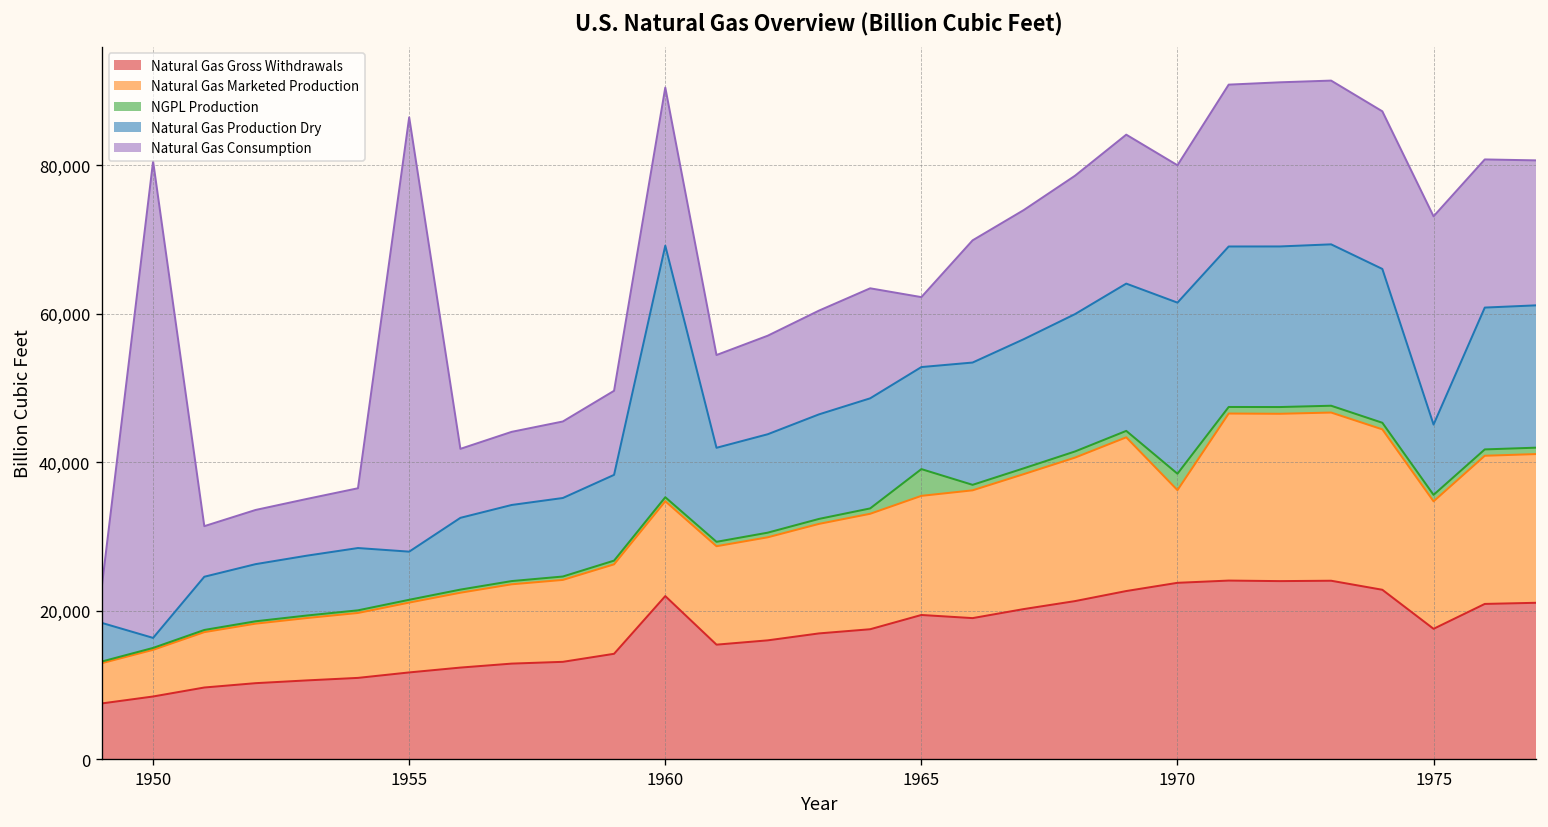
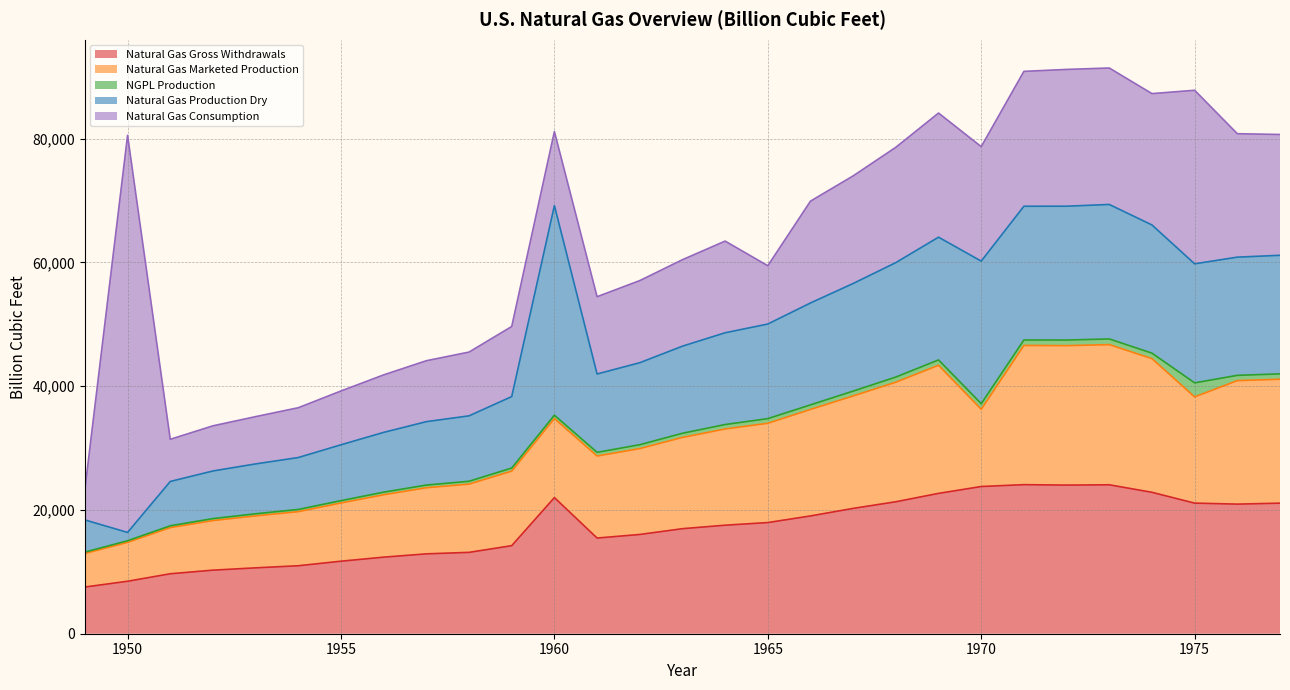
  {
    "Natural Gas Gross Withdrawals": {
      "1950": "8,000",
      "1955": "12,000",
      "1960": "22,000",
-     "1965": "19,000",
+     "1965": "18,000",
      "1970": "24,000",
-     "1975": "18,000"
+     "1975": "21,000"
    },
    "Natural Gas Marketed Production": {
      "1960": "13,000",
      "1965": "16,000",
      "1970": "12,000",
      "1975": "17,000"
    },
    "NGPL Production": {
      "1960": "1,000",
-     "1965": "4,000",
-     "1970": "2,000",
-     "1975": "1,000"
+     "1965": "1,000",
+     "1970": "1,000",
+     "1975": "2,000"
    },
    "Natural Gas Production Dry": {
      "1950": "1,000",
-     "1955": "6,000",
+     "1955": "9,000",
      "1960": "34,000",
-     "1965": "14,000",
+     "1965": "15,000",
      "1970": "23,000",
-     "1975": "9,000"
+     "1975": "19,000"
    },
    "Natural Gas Consumption": {
      "1950": "64,000",
-     "1955": "58,000",
-     "1960": "21,000",
+     "1955": "9,000",
+     "1960": "12,000",
      "1965": "9,000",
      "1970": "18,000",
      "1975": "28,000"
    }
  }
